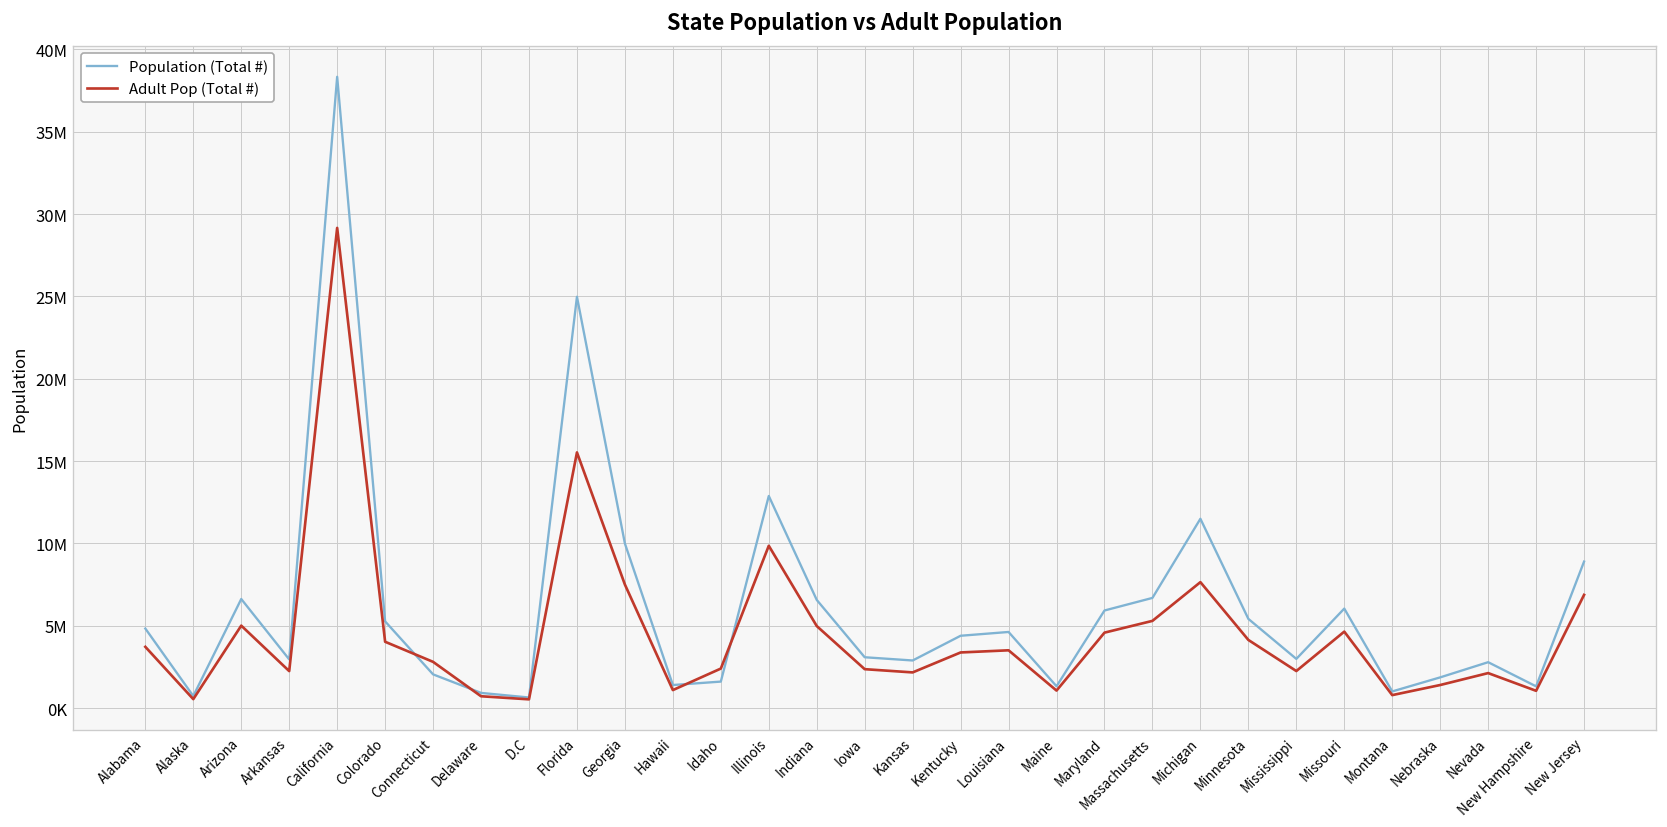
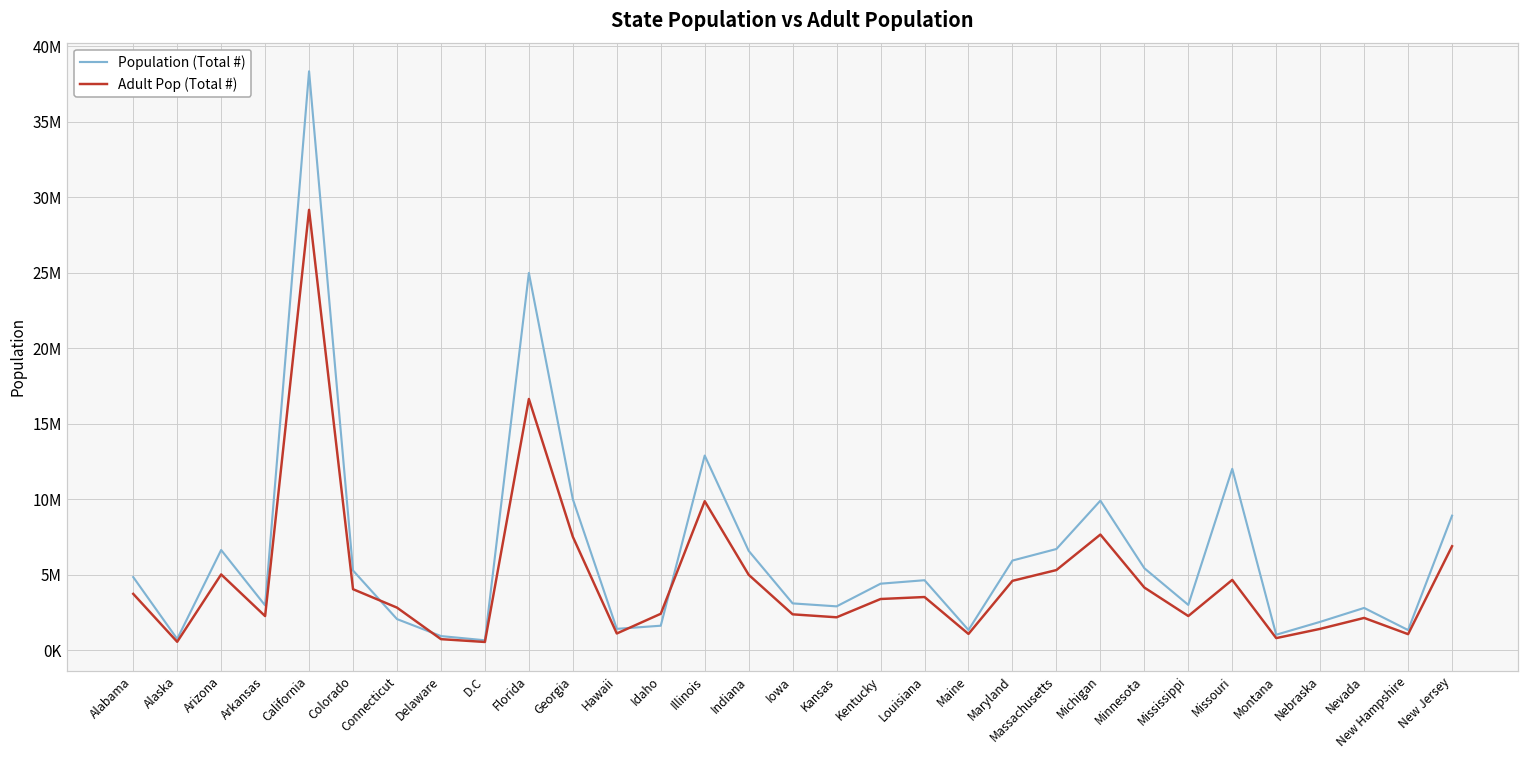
  {
    "Population (Total #)": {
      "Alabama": 4800000,
      "Alaska": 700000,
      "Arizona": 6600000,
      "Arkansas": 3000000,
      "California": 38300000,
      "Colorado": 5300000,
      "Connecticut": 2100000,
      "Delaware": 900000,
      "Florida": 25000000,
      "Georgia": 10000000,
      "Hawaii": 1400000,
      "Idaho": 1600000,
      "Illinois": 12900000,
      "Indiana": 6600000,
      "Iowa": 3100000,
      "Kansas": 2900000,
      "Kentucky": 4400000,
      "Louisiana": 4600000,
      "Maine": 1300000,
      "Maryland": 5900000,
      "Massachusetts": 6700000,
-     "Michigan": 11500000,
+     "Michigan": 9900000,
      "Minnesota": 5400000,
      "Mississippi": 3000000,
-     "Missouri": 6000000,
+     "Missouri": 12000000,
      "Montana": 1000000,
      "Nebraska": 1900000,
      "Nevada": 2800000,
      "New Hampshire": 1300000,
      "New Jersey": 8900000
    },
    "Adult Pop (Total #)": {
      "Alabama": 3700000,
      "Alaska": 500000,
      "Arizona": 5000000,
      "Arkansas": 2200000,
      "California": 29200000,
      "Colorado": 4000000,
      "Connecticut": 2800000,
      "Delaware": 700000,
-     "Florida": 15500000,
+     "Florida": 16600000,
      "Georgia": 7500000,
      "Hawaii": 1100000,
      "Idaho": 2400000,
      "Illinois": 9900000,
      "Indiana": 5000000,
      "Iowa": 2400000,
      "Kansas": 2200000,
      "Kentucky": 3400000,
      "Louisiana": 3500000,
      "Maine": 1100000,
      "Maryland": 4600000,
      "Massachusetts": 5300000,
      "Michigan": 7700000,
      "Minnesota": 4100000,
      "Mississippi": 2300000,
      "Missouri": 4600000,
      "Montana": 800000,
      "Nebraska": 1400000,
      "Nevada": 2100000,
      "New Hampshire": 1100000,
      "New Jersey": 6900000
    }
  }
